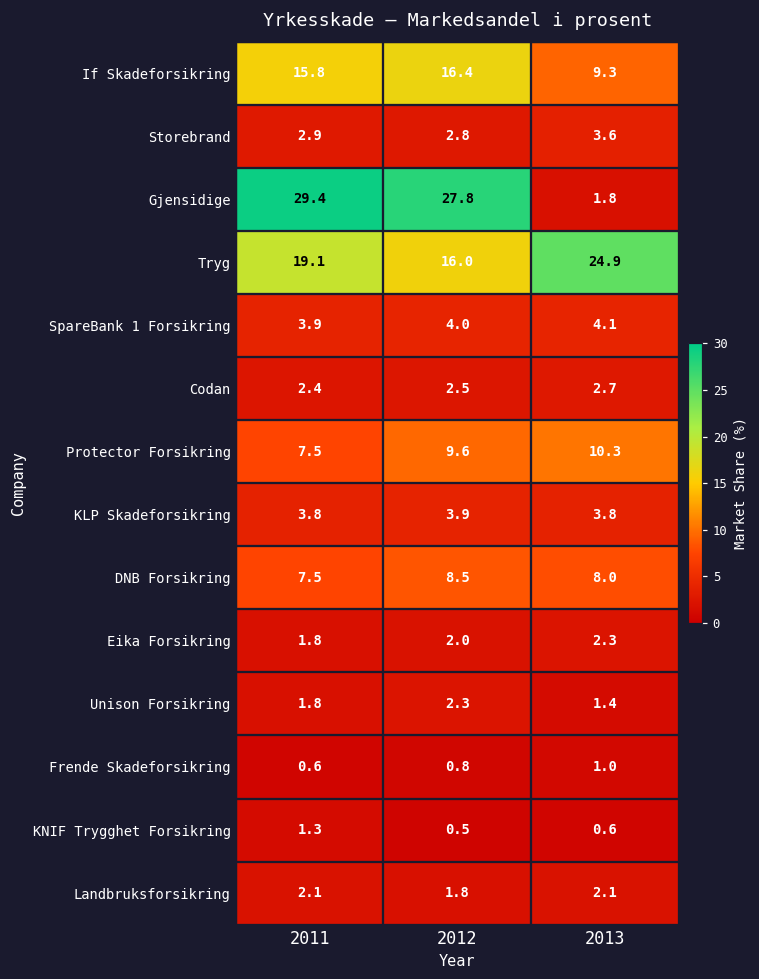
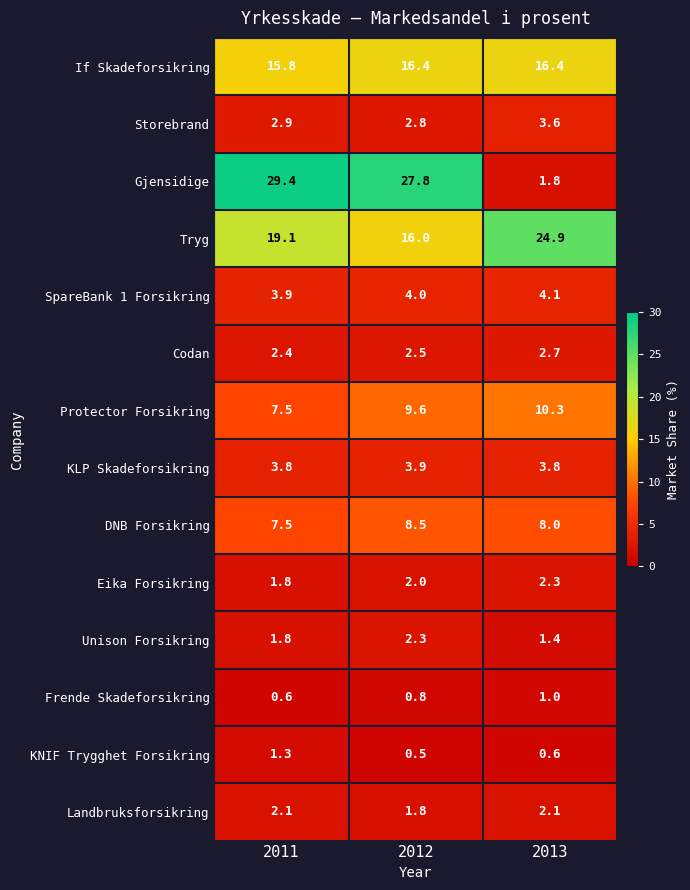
  {
    "If Skadeforsikring": {
      "2011": 15.8,
      "2012": 16.4,
-     "2013": 9.3
+     "2013": 16.4
    },
    "Storebrand": {
      "2011": 2.9,
      "2012": 2.8,
      "2013": 3.6
    },
    "Gjensidige": {
      "2011": 29.4,
      "2012": 27.8,
      "2013": 1.8
    },
    "Tryg": {
      "2011": 19.1,
      "2012": 16.0,
      "2013": 24.9
    },
    "SpareBank 1 Forsikring": {
      "2011": 3.9,
      "2012": 4.0,
      "2013": 4.1
    },
    "Codan": {
      "2011": 2.4,
      "2012": 2.5,
      "2013": 2.7
    },
    "Protector Forsikring": {
      "2011": 7.5,
      "2012": 9.6,
      "2013": 10.3
    },
    "KLP Skadeforsikring": {
      "2011": 3.8,
      "2012": 3.9,
      "2013": 3.8
    },
    "DNB Forsikring": {
      "2011": 7.5,
      "2012": 8.5,
      "2013": 8.0
    },
    "Eika Forsikring": {
      "2011": 1.8,
      "2012": 2.0,
      "2013": 2.3
    },
    "Unison Forsikring": {
      "2011": 1.8,
      "2012": 2.3,
      "2013": 1.4
    },
    "Frende Skadeforsikring": {
      "2011": 0.6,
      "2012": 0.8,
      "2013": 1.0
    },
    "KNIF Trygghet Forsikring": {
      "2011": 1.3,
      "2012": 0.5,
      "2013": 0.6
    },
    "Landbruksforsikring": {
      "2011": 2.1,
      "2012": 1.8,
      "2013": 2.1
    }
  }
